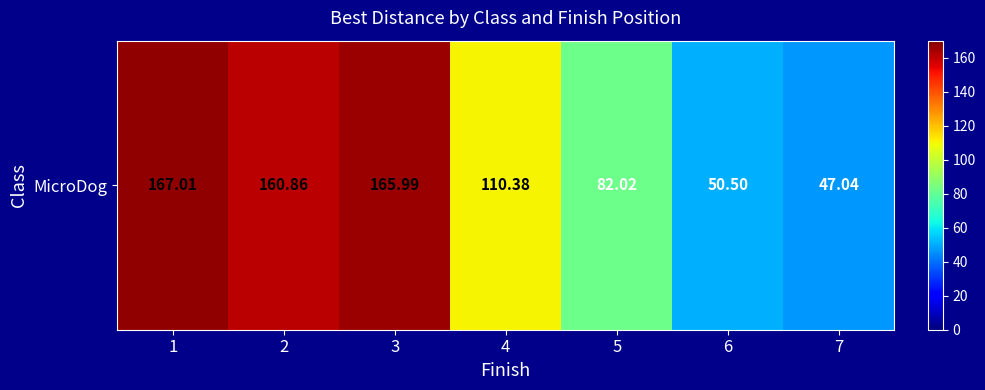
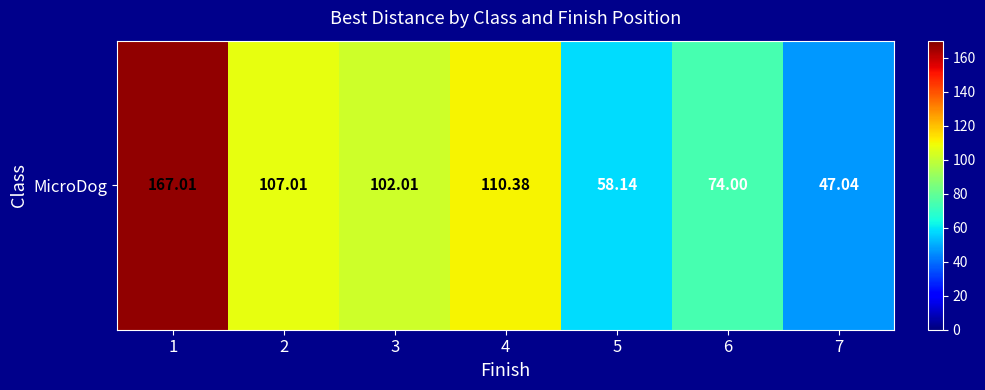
  {
    "MicroDog": {
      "1": 167.01,
-     "2": 160.86,
-     "3": 165.99,
+     "2": 107.01,
+     "3": 102.01,
      "4": 110.38,
-     "5": 82.02,
-     "6": 50.50,
+     "5": 58.14,
+     "6": 74.00,
      "7": 47.04
    }
  }
